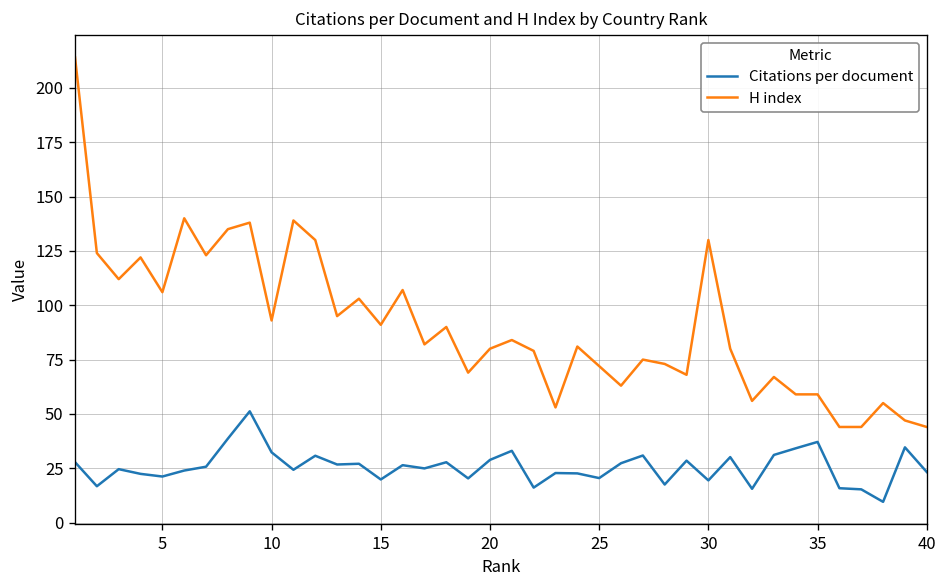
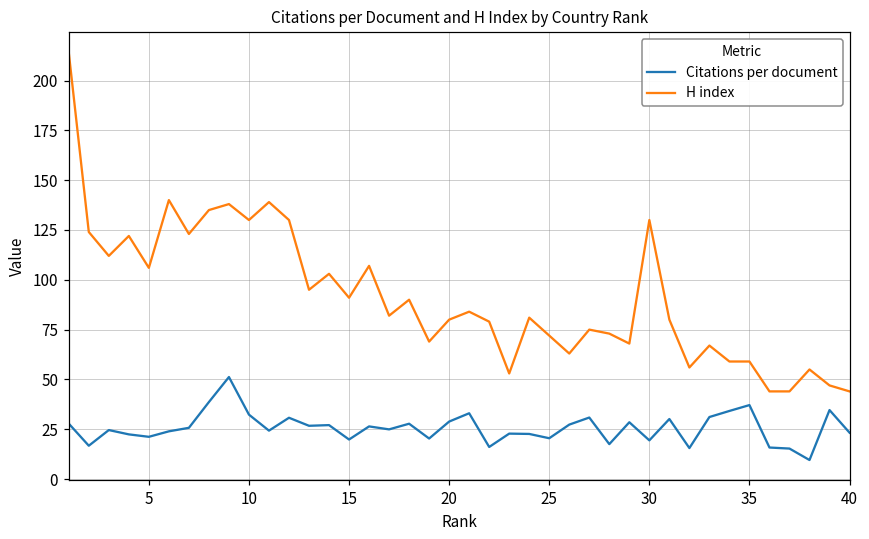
  {
    "Citations per document": {
      "5": 21,
      "10": 32,
      "15": 20,
      "20": 29,
      "25": 20,
      "30": 19,
      "35": 37,
      "40": 23
    },
    "H index": {
      "5": 106,
-     "10": 93,
+     "10": 130,
      "15": 91,
      "20": 80,
      "25": 72,
      "30": 130,
      "35": 59,
      "40": 44
    }
  }
